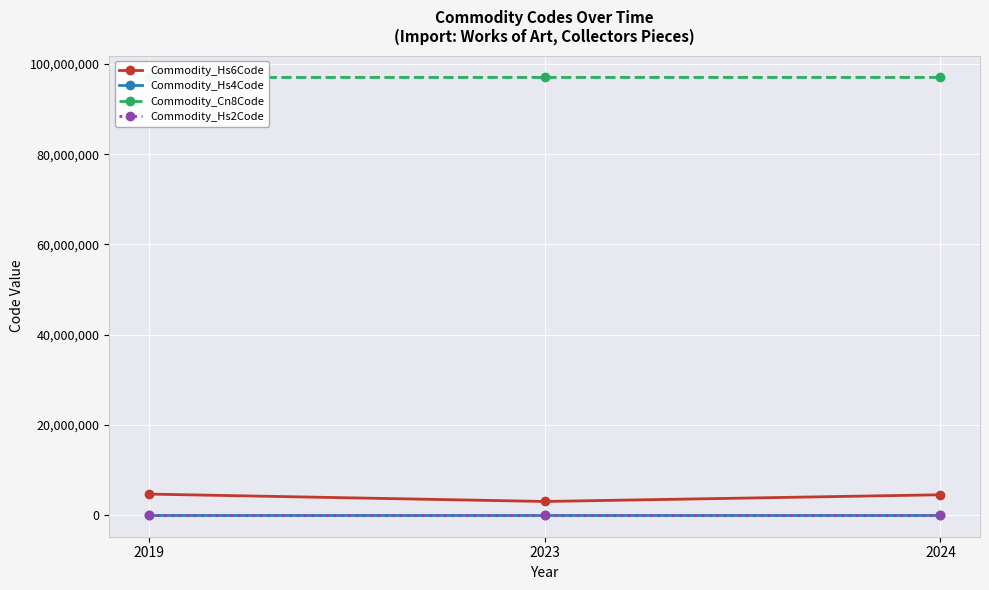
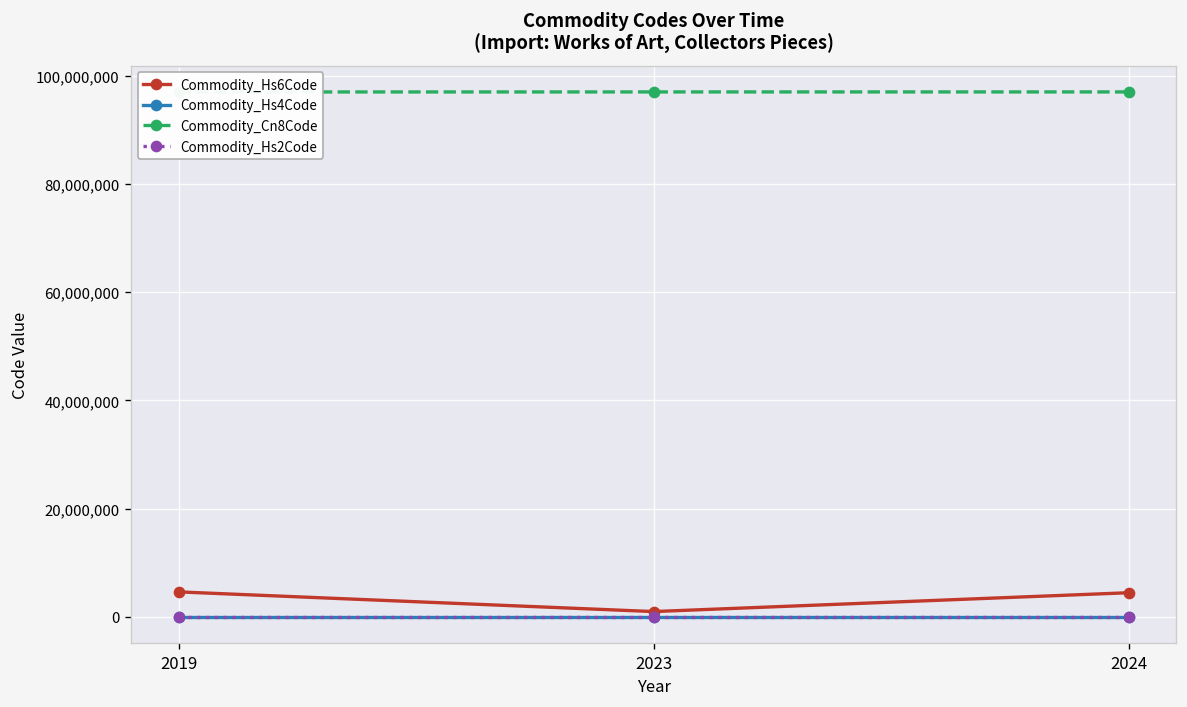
  {
    "Commodity_Hs6Code": {
      "2019": "5,000,000",
-     "2023": "3,000,000",
+     "2023": "1,000,000",
      "2024": "4,000,000"
    },
    "Commodity_Hs2Code": {
      "2019": "0",
      "2023": "0",
      "2024": "0"
    },
    "Commodity_Cn8Code": {
      "2023": "97,000,000",
      "2024": "97,000,000"
    }
  }
